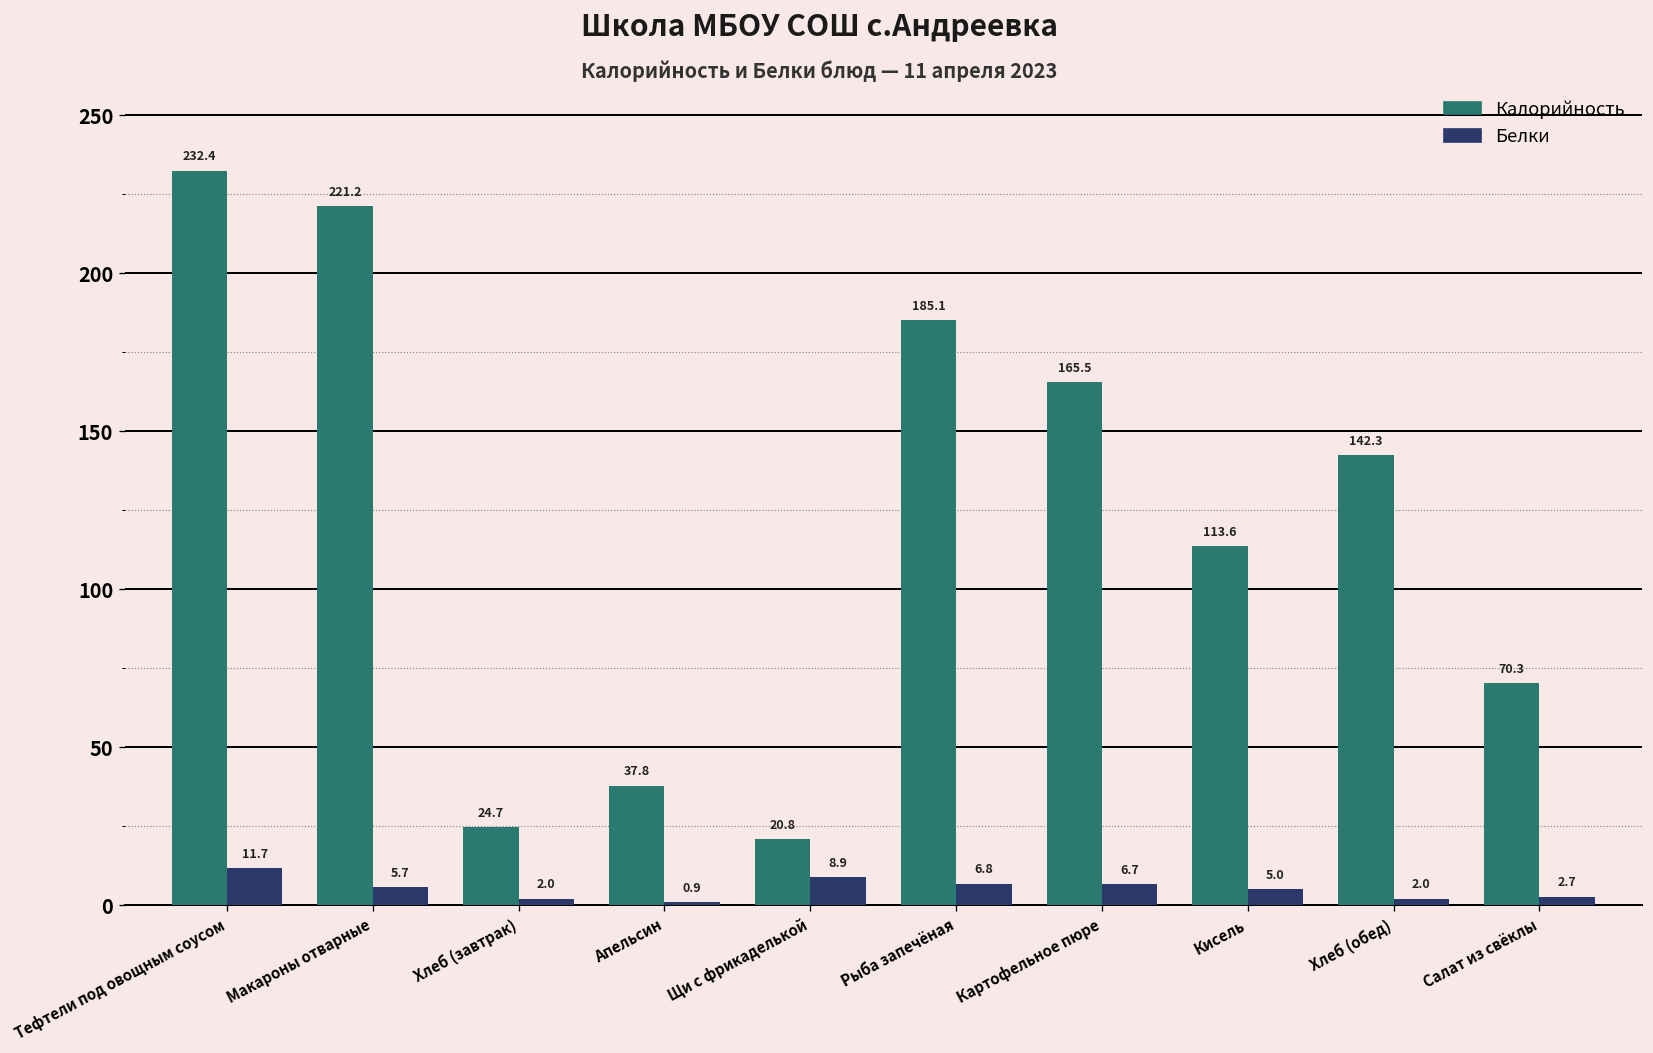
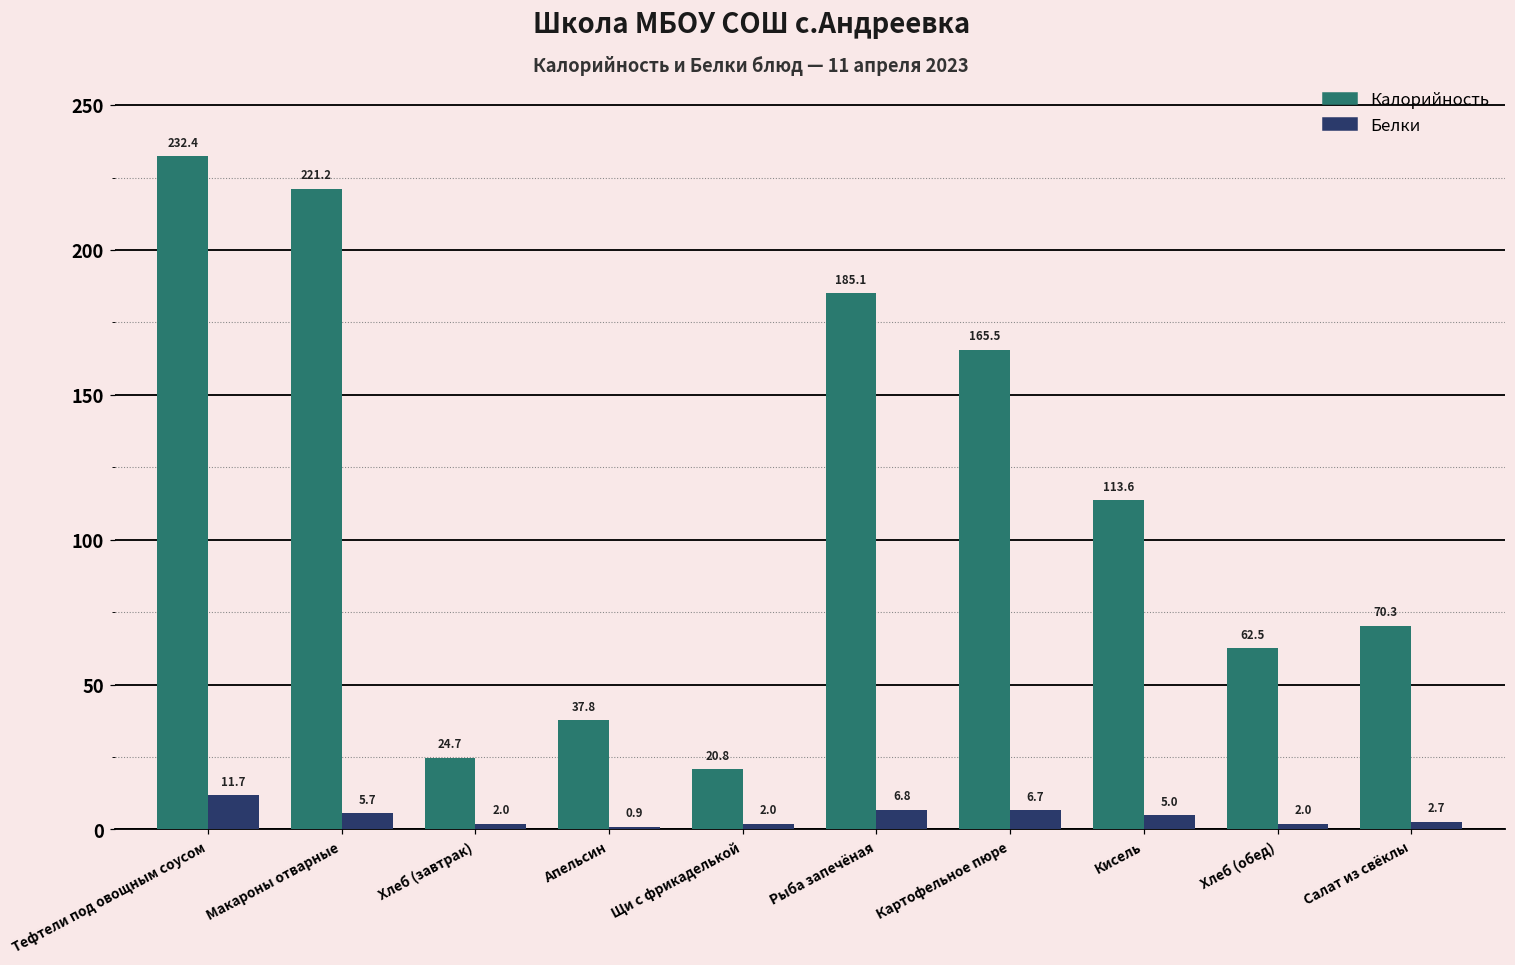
  {
    "Калорийность": {
      "Тефтели под овощным соусом": 232.4,
      "Макароны отварные": 221.2,
      "Хлеб (завтрак)": 24.7,
      "Апельсин": 37.8,
      "Щи с фрикаделькой": 20.8,
      "Рыба запечёная": 185.1,
      "Картофельное пюре": 165.5,
      "Кисель": 113.6,
-     "Хлеб (обед)": 142.3,
+     "Хлеб (обед)": 62.5,
      "Салат из свёклы": 70.3
    },
    "Белки": {
      "Тефтели под овощным соусом": 11.7,
      "Макароны отварные": 5.7,
      "Хлеб (завтрак)": 2.0,
      "Апельсин": 0.9,
-     "Щи с фрикаделькой": 8.9,
+     "Щи с фрикаделькой": 2.0,
      "Рыба запечёная": 6.8,
      "Картофельное пюре": 6.7,
      "Кисель": 5.0,
      "Хлеб (обед)": 2.0,
      "Салат из свёклы": 2.7
    }
  }
